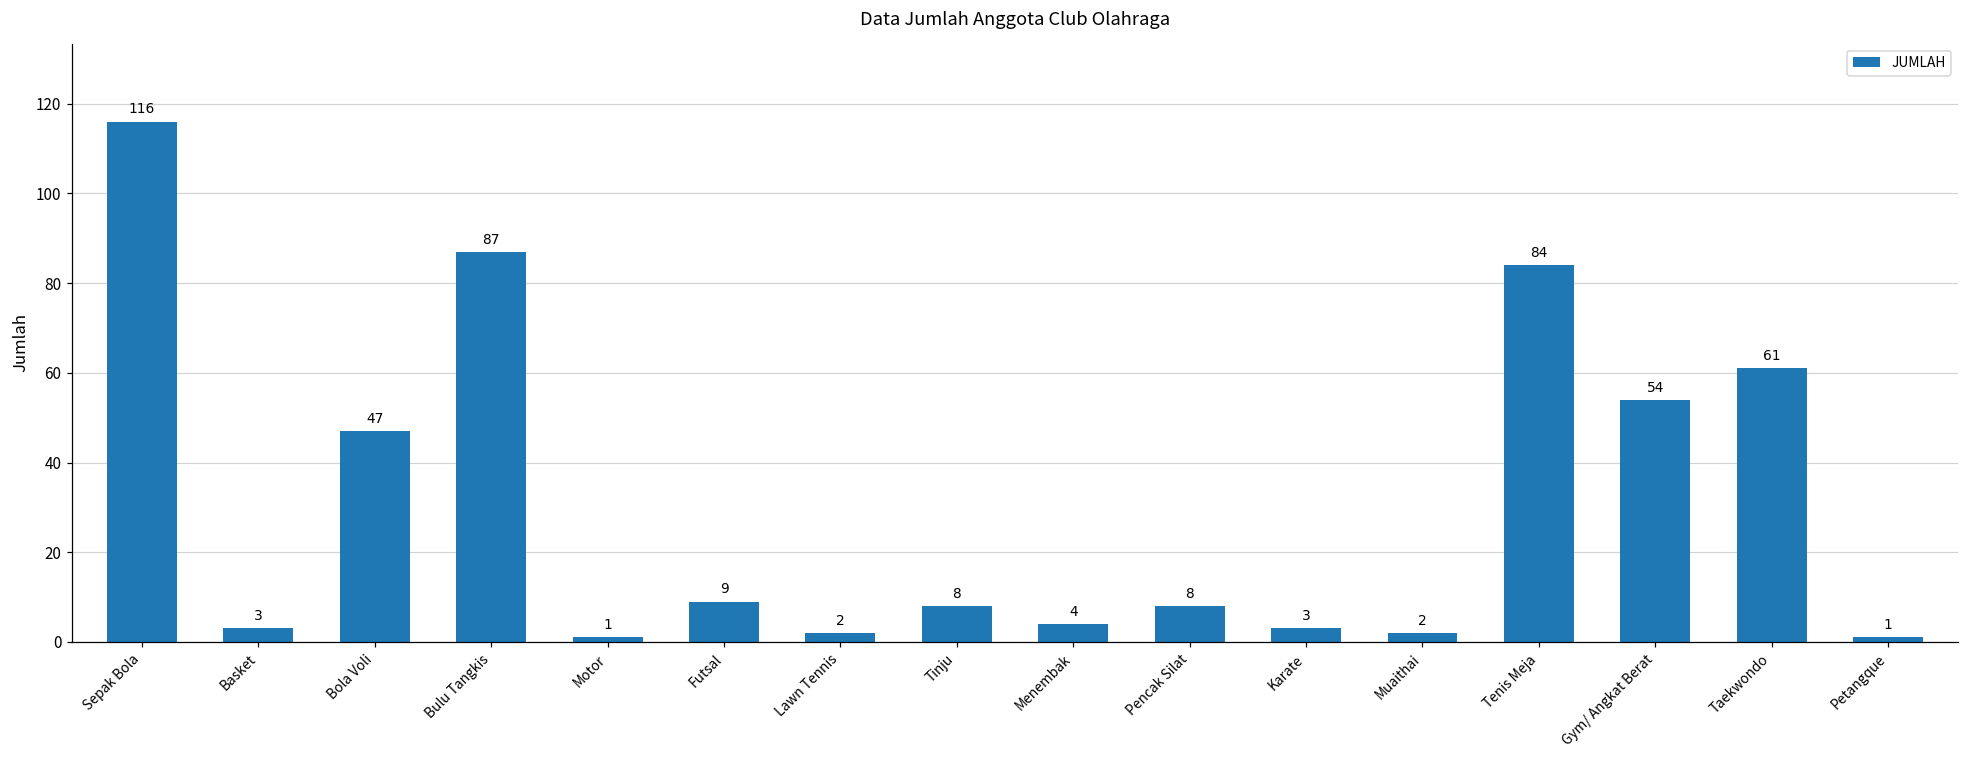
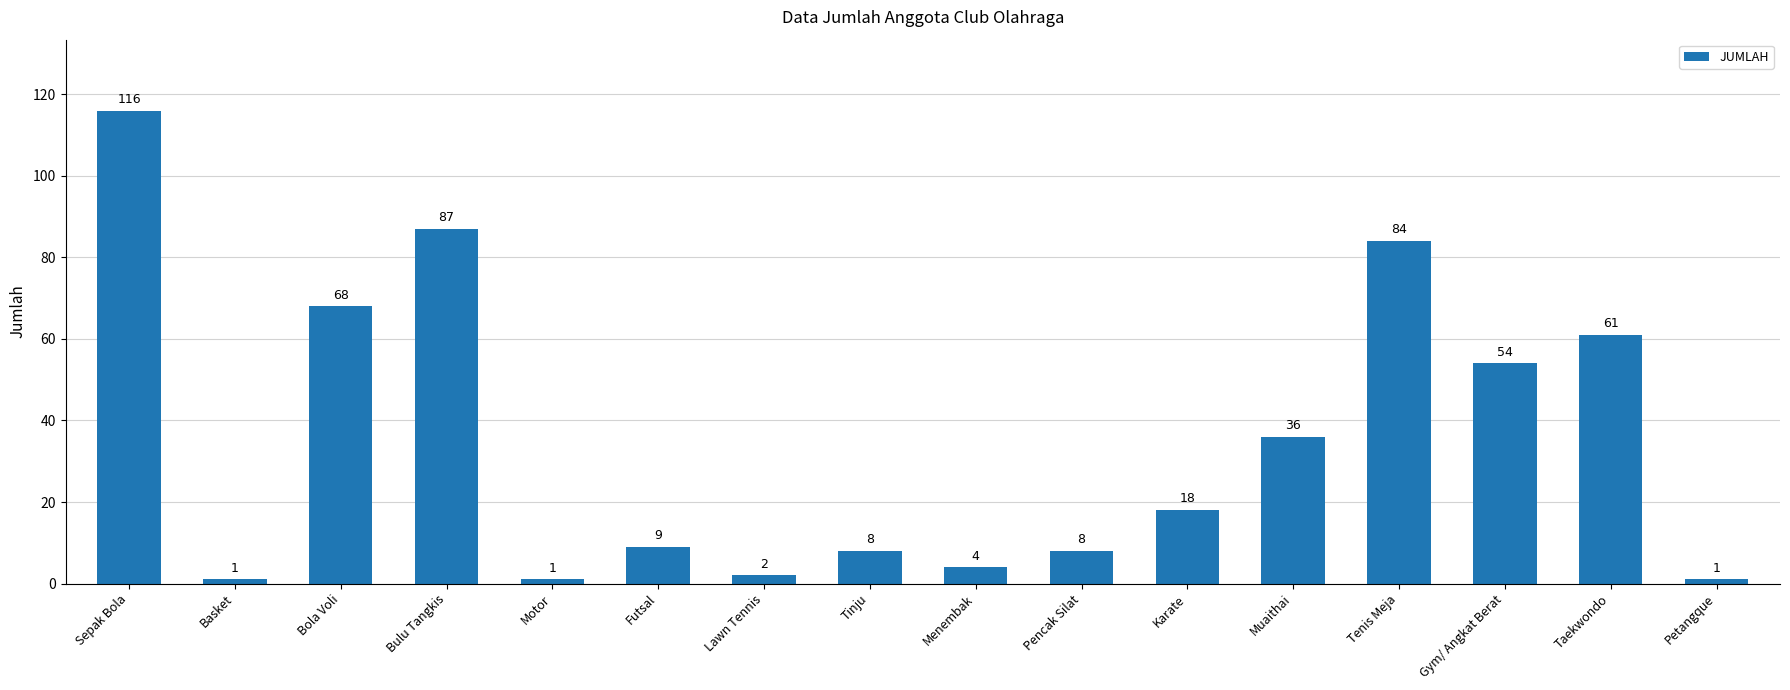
  {
    "Sepak Bola": 116,
-   "Basket": 3,
-   "Bola Voli": 47,
+   "Basket": 1,
+   "Bola Voli": 68,
    "Bulu Tangkis": 87,
    "Motor": 1,
    "Futsal": 9,
    "Lawn Tennis": 2,
    "Tinju": 8,
    "Menembak": 4,
    "Pencak Silat": 8,
-   "Karate": 3,
-   "Muaithai": 2,
+   "Karate": 18,
+   "Muaithai": 36,
    "Tenis Meja": 84,
    "Gym/ Angkat Berat": 54,
    "Taekwondo": 61,
    "Petangque": 1
  }
